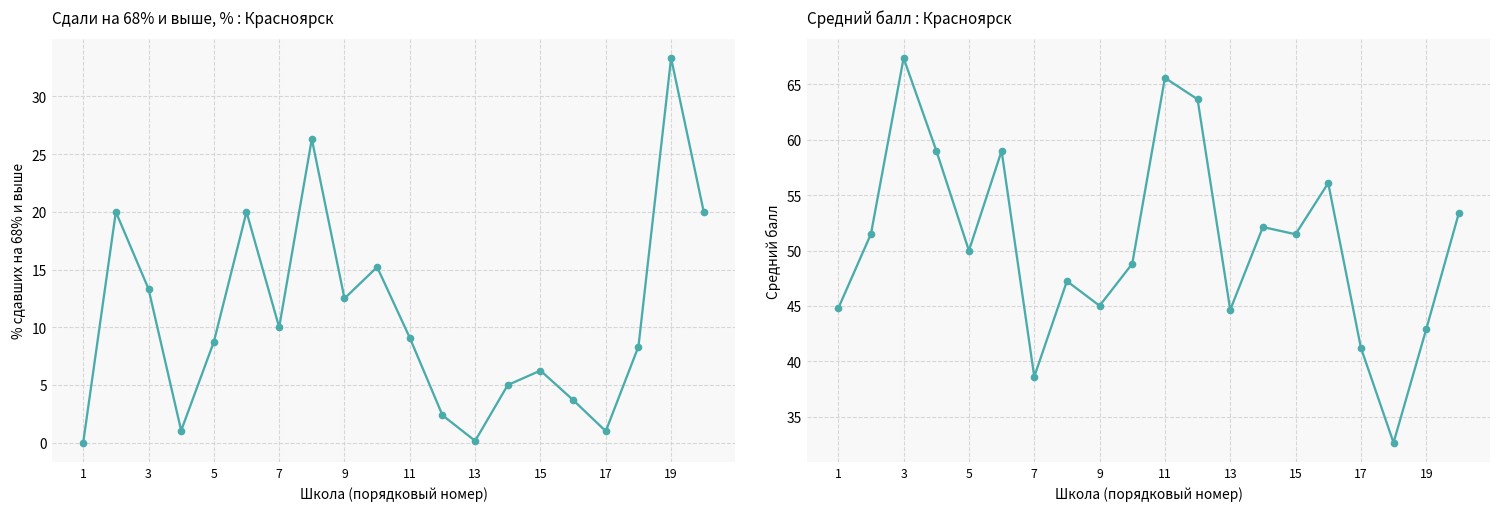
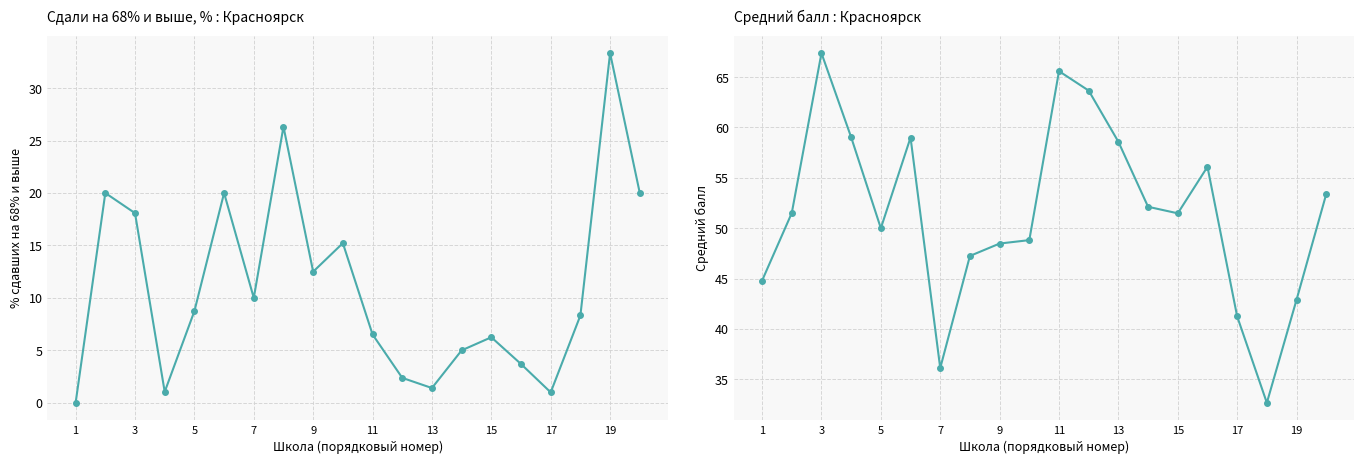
  {
    "Сдали на 68% и выше, % : Красноярск": {
      "1": 0.0,
-     "3": 13.3,
+     "3": 18.1,
      "5": 8.7,
      "7": 10.0,
      "9": 12.5,
-     "11": 9.1,
-     "13": 0.2,
+     "11": 6.5,
+     "13": 1.4,
      "15": 6.3,
      "17": 1.0,
      "19": 33.3
    },
    "Средний балл : Красноярск": {
      "1": 44.8,
      "3": 67.4,
      "5": 50.0,
-     "7": 38.6,
-     "9": 45.0,
+     "7": 36.1,
+     "9": 48.5,
      "11": 65.6,
-     "13": 44.7,
+     "13": 58.6,
      "15": 51.5,
      "17": 41.3,
      "19": 42.9
    }
  }
